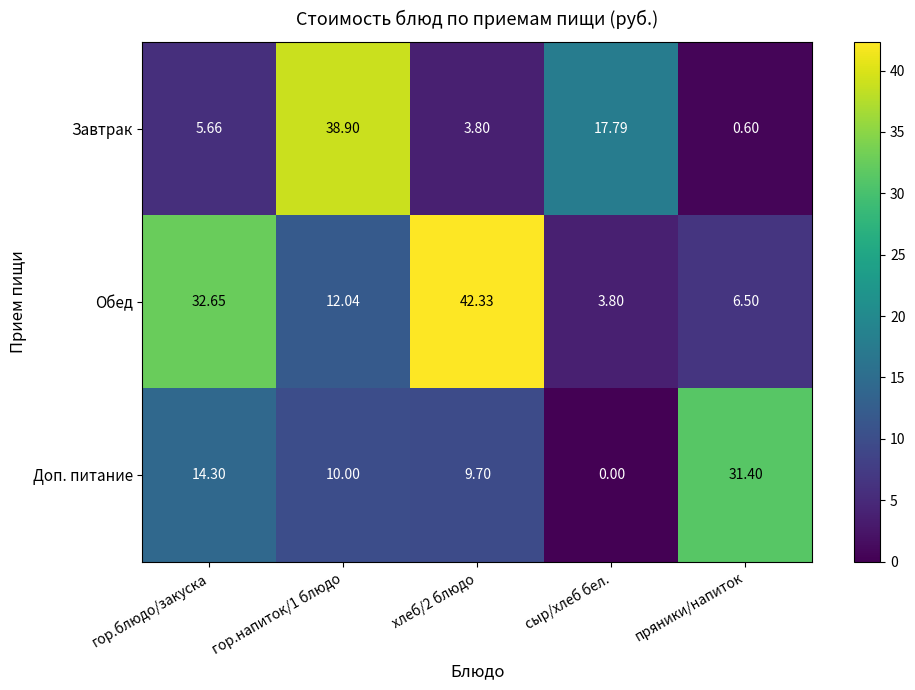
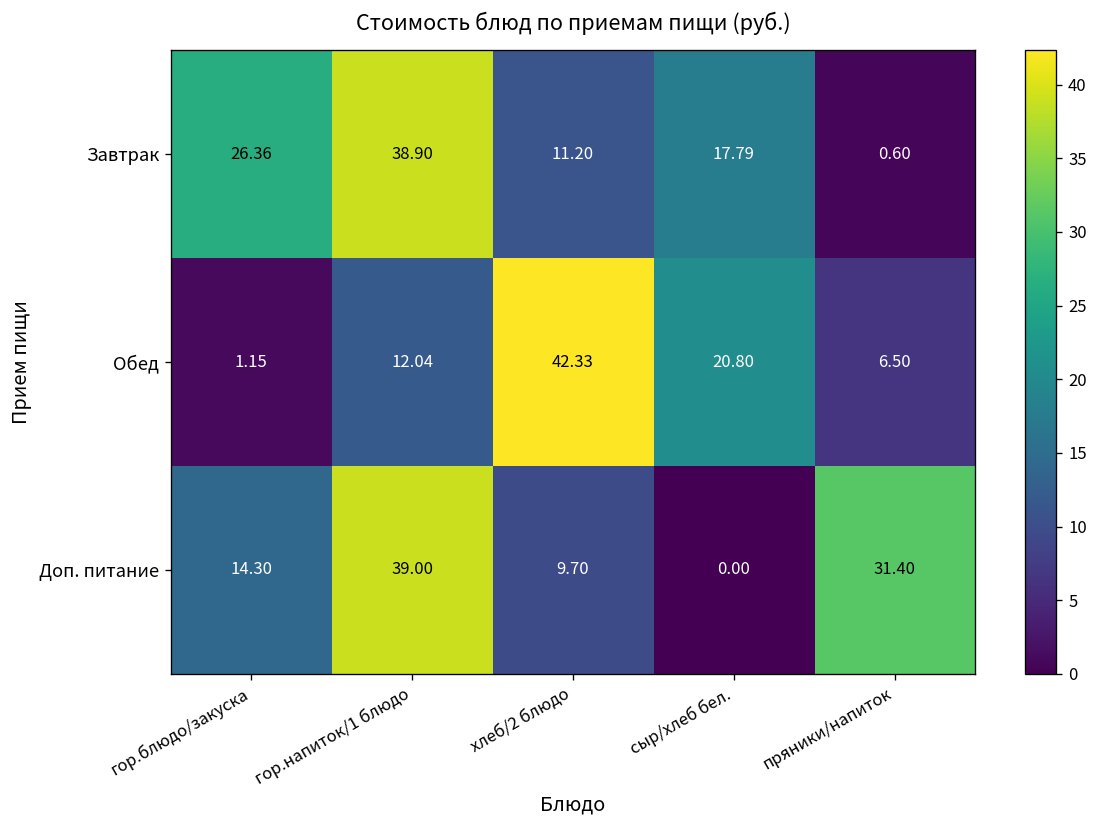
  {
    "Завтрак": {
-     "гор.блюдо/закуска": 5.66,
+     "гор.блюдо/закуска": 26.36,
      "гор.напиток/1 блюдо": 38.90,
-     "хлеб/2 блюдо": 3.80,
+     "хлеб/2 блюдо": 11.20,
      "сыр/хлеб бел.": 17.79,
      "пряники/напиток": 0.60
    },
    "Обед": {
-     "гор.блюдо/закуска": 32.65,
+     "гор.блюдо/закуска": 1.15,
      "гор.напиток/1 блюдо": 12.04,
      "хлеб/2 блюдо": 42.33,
-     "сыр/хлеб бел.": 3.80,
+     "сыр/хлеб бел.": 20.80,
      "пряники/напиток": 6.50
    },
    "Доп. питание": {
      "гор.блюдо/закуска": 14.30,
-     "гор.напиток/1 блюдо": 10.00,
+     "гор.напиток/1 блюдо": 39.00,
      "хлеб/2 блюдо": 9.70,
      "сыр/хлеб бел.": 0.00,
      "пряники/напиток": 31.40
    }
  }
